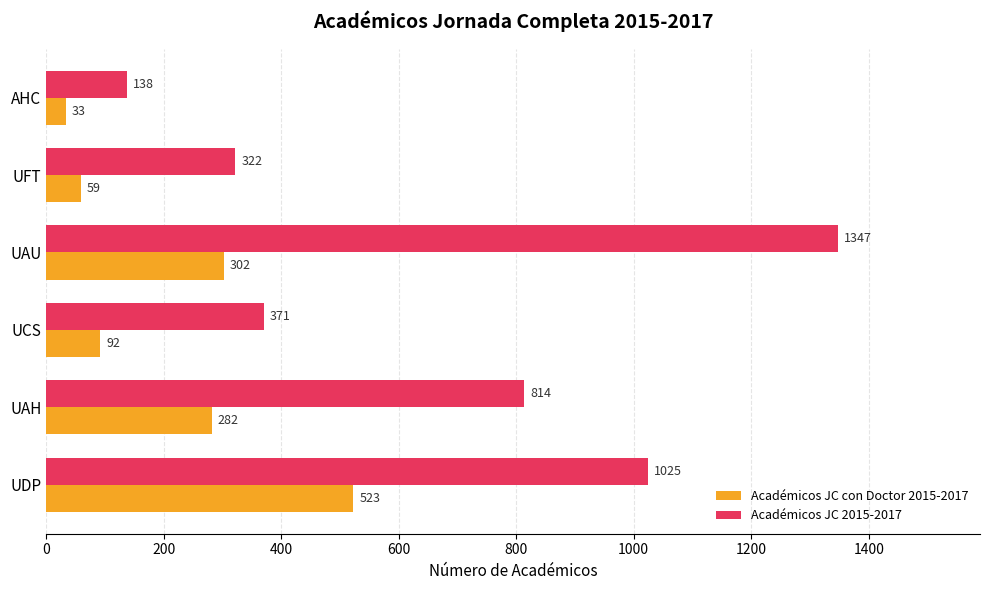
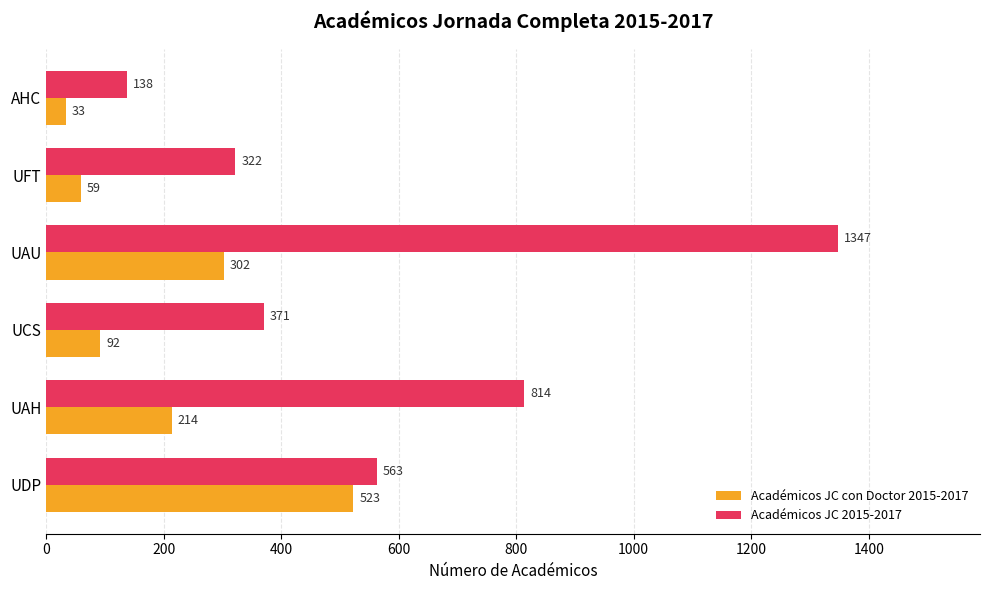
  {
    "Académicos JC con Doctor 2015-2017": {
      "AHC": 33,
      "UFT": 59,
      "UAU": 302,
      "UCS": 92,
-     "UAH": 282,
+     "UAH": 214,
      "UDP": 523
    },
    "Académicos JC 2015-2017": {
      "AHC": 138,
      "UFT": 322,
      "UAU": 1347,
      "UCS": 371,
      "UAH": 814,
-     "UDP": 1025
+     "UDP": 563
    }
  }
